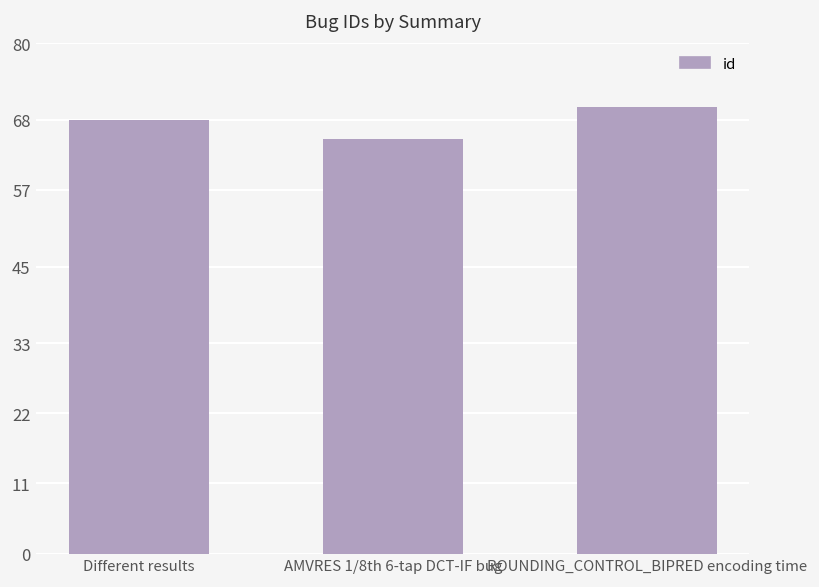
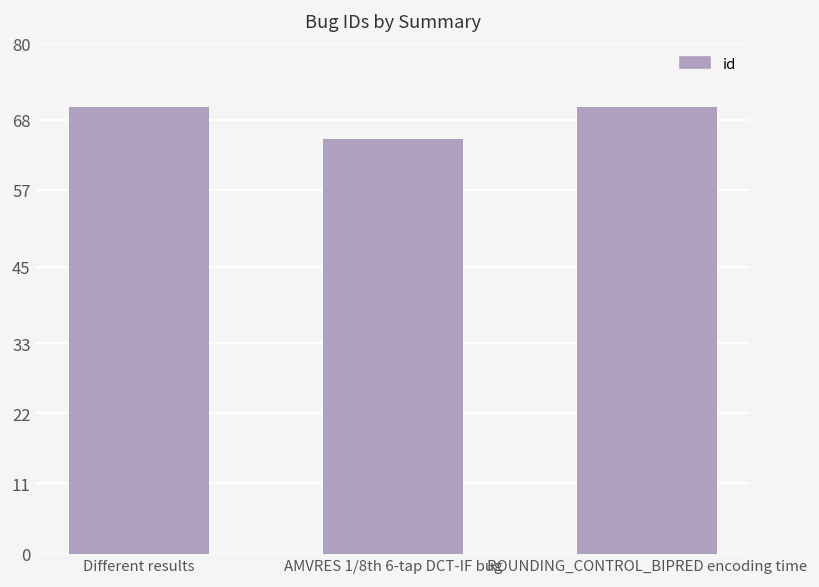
  {
-   "Different results": 68,
+   "Different results": 70,
    "AMVRES 1/8th 6-tap DCT-IF bug": 65,
    "ROUNDING_CONTROL_BIPRED encoding time": 70
  }
